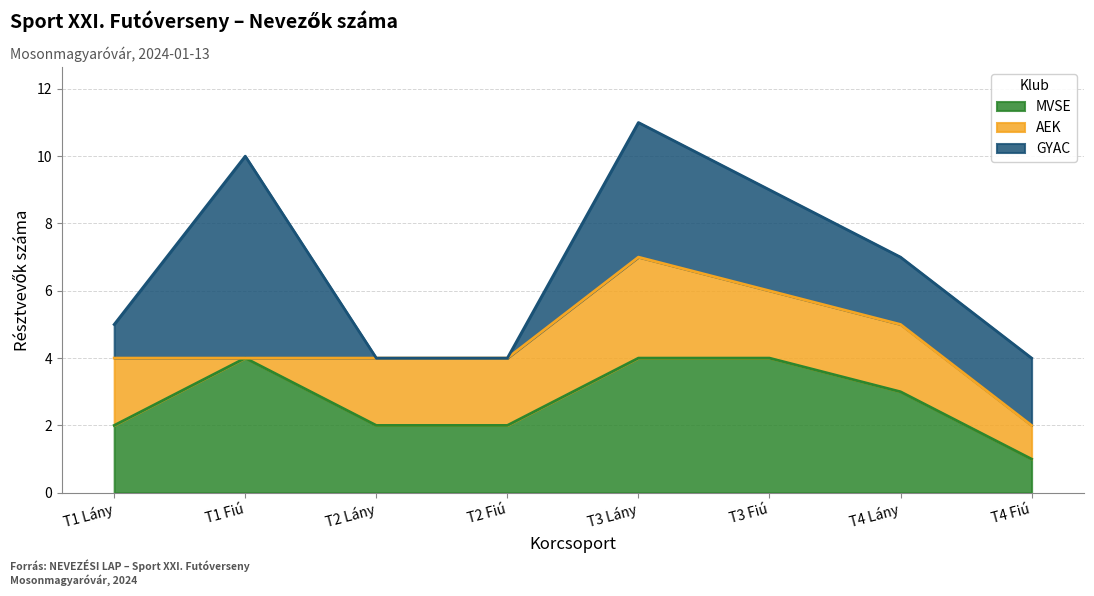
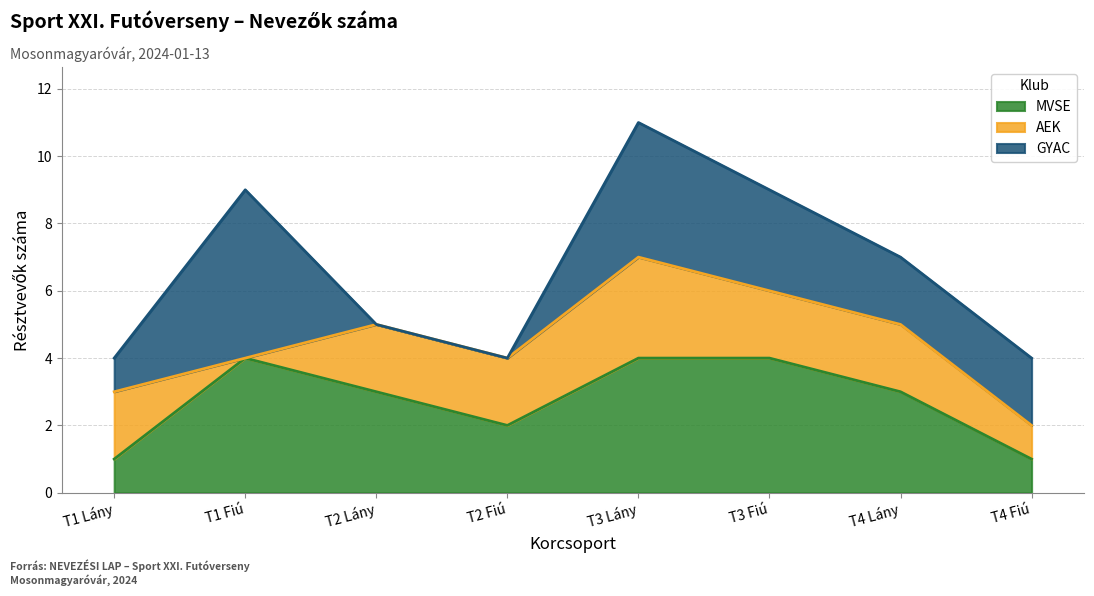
  {
    "MVSE": {
-     "T1 Lány": 2,
-     "T2 Lány": 2,
+     "T1 Lány": 1,
+     "T2 Lány": 3,
      "T2 Fiú": 2,
      "T3 Lány": 4,
      "T3 Fiú": 4,
      "T4 Lány": 3,
      "T4 Fiú": 1
    },
    "AEK": {
      "T1 Lány": 2,
      "T3 Lány": 3,
      "T3 Fiú": 2,
      "T4 Lány": 2,
      "T4 Fiú": 1
    },
    "GYAC": {
      "T1 Lány": 1,
-     "T1 Fiú": 6,
+     "T1 Fiú": 5,
      "T3 Lány": 4,
      "T3 Fiú": 3,
      "T4 Lány": 2,
      "T4 Fiú": 2
    }
  }
